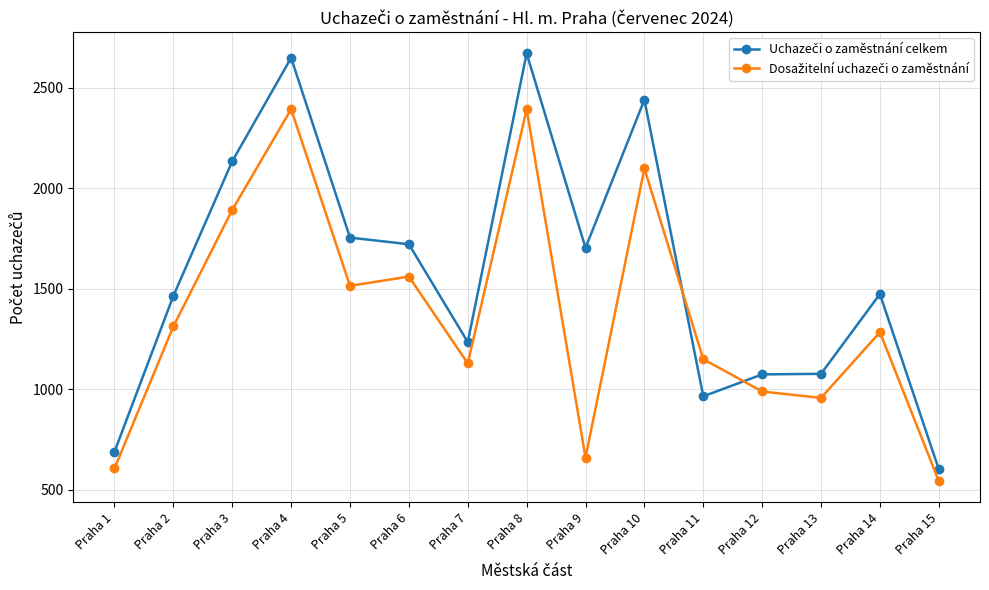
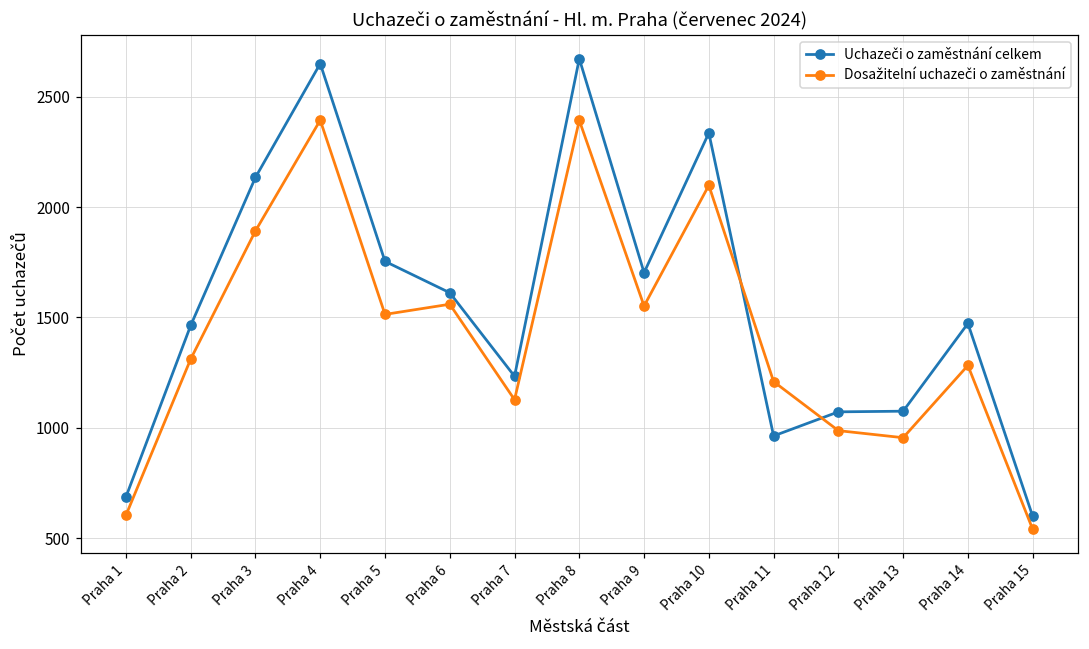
  {
    "Uchazeči o zaměstnání celkem": {
      "Praha 1": 690,
      "Praha 2": 1460,
      "Praha 3": 2130,
      "Praha 4": 2650,
      "Praha 5": 1750,
-     "Praha 6": 1720,
+     "Praha 6": 1610,
      "Praha 7": 1230,
      "Praha 8": 2670,
      "Praha 9": 1700,
-     "Praha 10": 2440,
+     "Praha 10": 2340,
      "Praha 11": 960,
      "Praha 12": 1070,
      "Praha 13": 1080,
      "Praha 14": 1470,
      "Praha 15": 600
    },
    "Dosažitelní uchazeči o zaměstnání": {
      "Praha 1": 610,
      "Praha 2": 1310,
      "Praha 3": 1890,
      "Praha 4": 2390,
      "Praha 5": 1510,
      "Praha 6": 1560,
      "Praha 7": 1130,
      "Praha 8": 2390,
-     "Praha 9": 660,
+     "Praha 9": 1550,
      "Praha 10": 2100,
-     "Praha 11": 1150,
+     "Praha 11": 1210,
      "Praha 12": 990,
      "Praha 13": 960,
      "Praha 14": 1280,
      "Praha 15": 540
    }
  }
